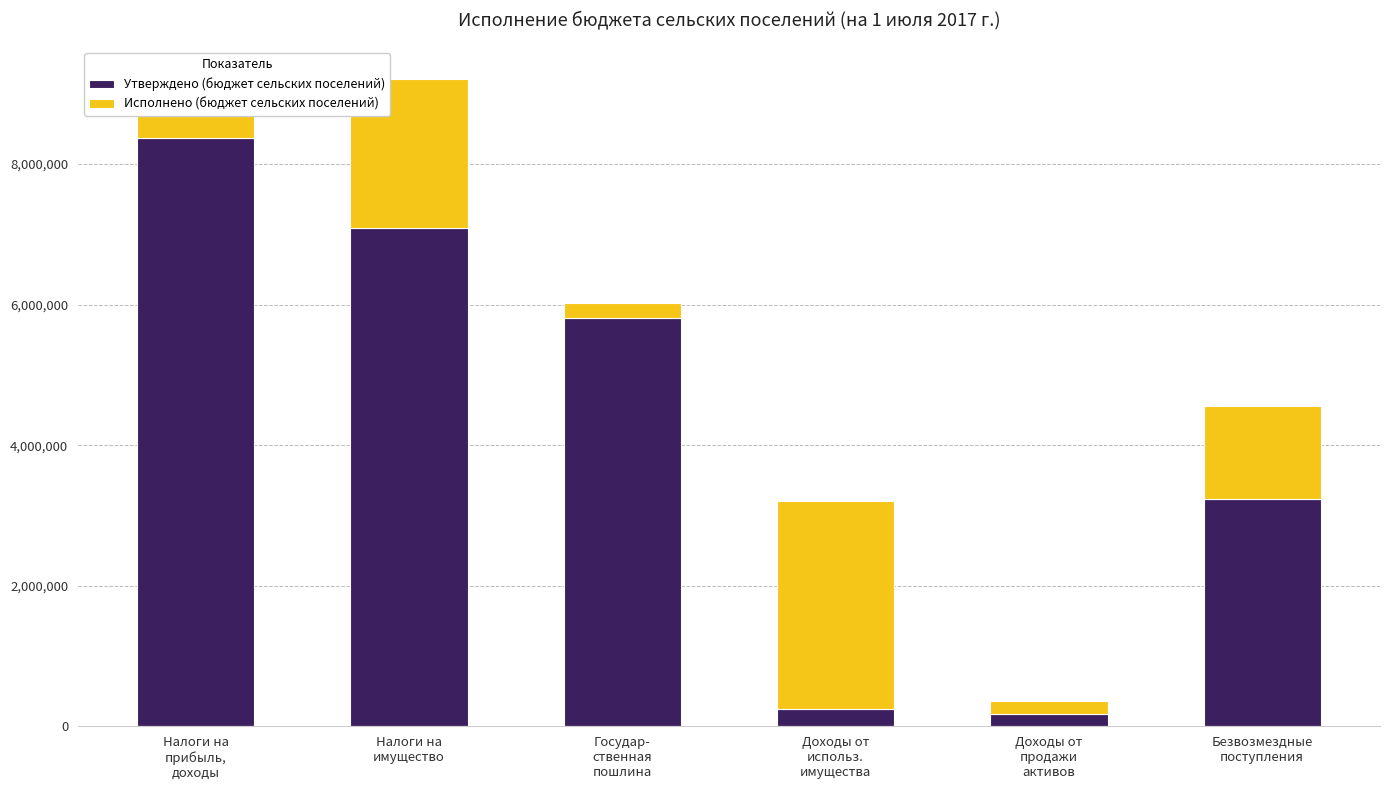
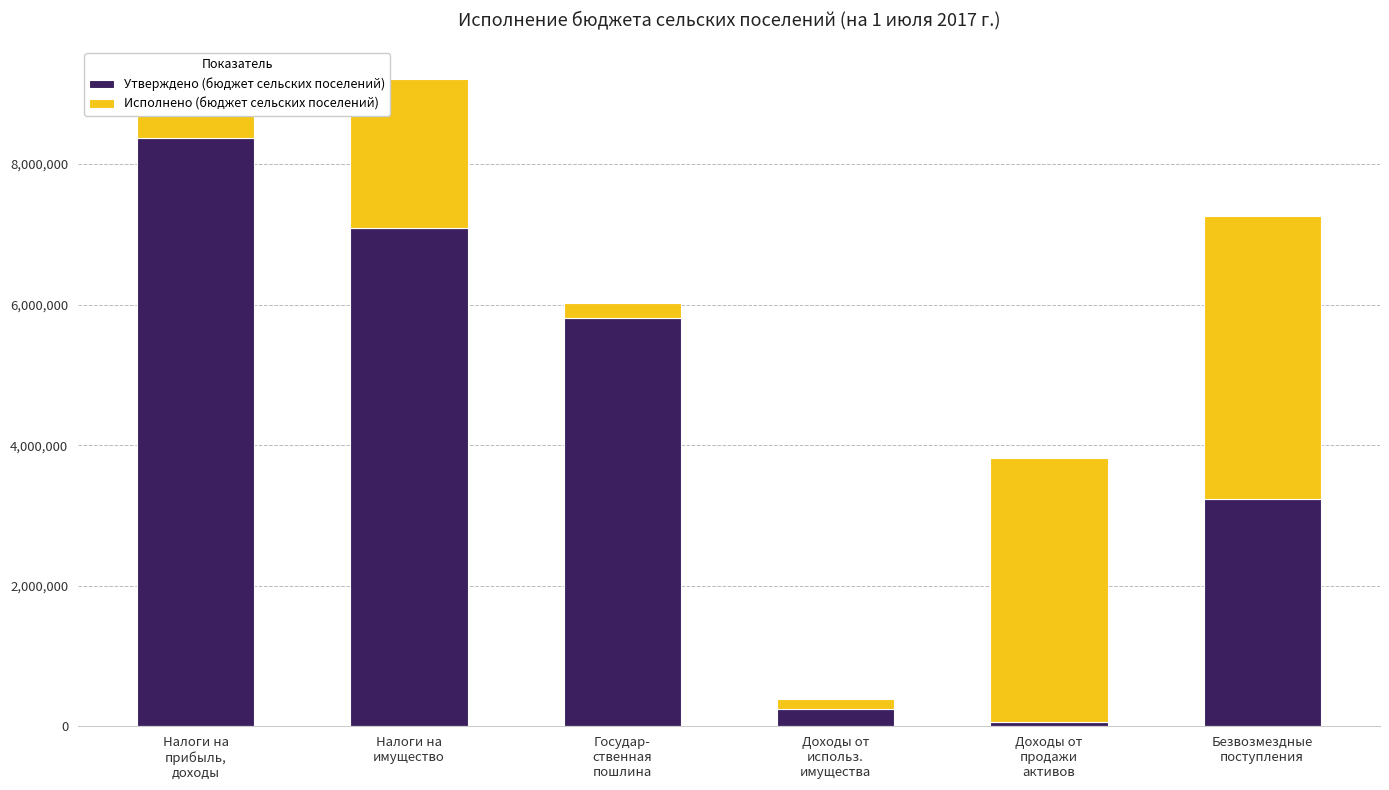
  {
    "Утверждено (бюджет сельских поселений)": {
      "Налоги на прибыль, доходы": "8,400,000",
      "Налоги на имущество": "7,100,000",
      "Государ- ственная пошлина": "5,800,000",
      "Доходы от использ. имущества": "300,000",
-     "Доходы от продажи активов": "200,000",
+     "Доходы от продажи активов": "100,000",
      "Безвозмездные поступления": "3,200,000"
    },
    "Исполнено (бюджет сельских поселений)": {
      "Налоги на имущество": "2,100,000",
      "Государ- ственная пошлина": "200,000",
-     "Доходы от использ. имущества": "3,000,000",
-     "Доходы от продажи активов": "200,000",
-     "Безвозмездные поступления": "1,300,000"
+     "Доходы от использ. имущества": "100,000",
+     "Доходы от продажи активов": "3,800,000",
+     "Безвозмездные поступления": "4,000,000"
    }
  }
